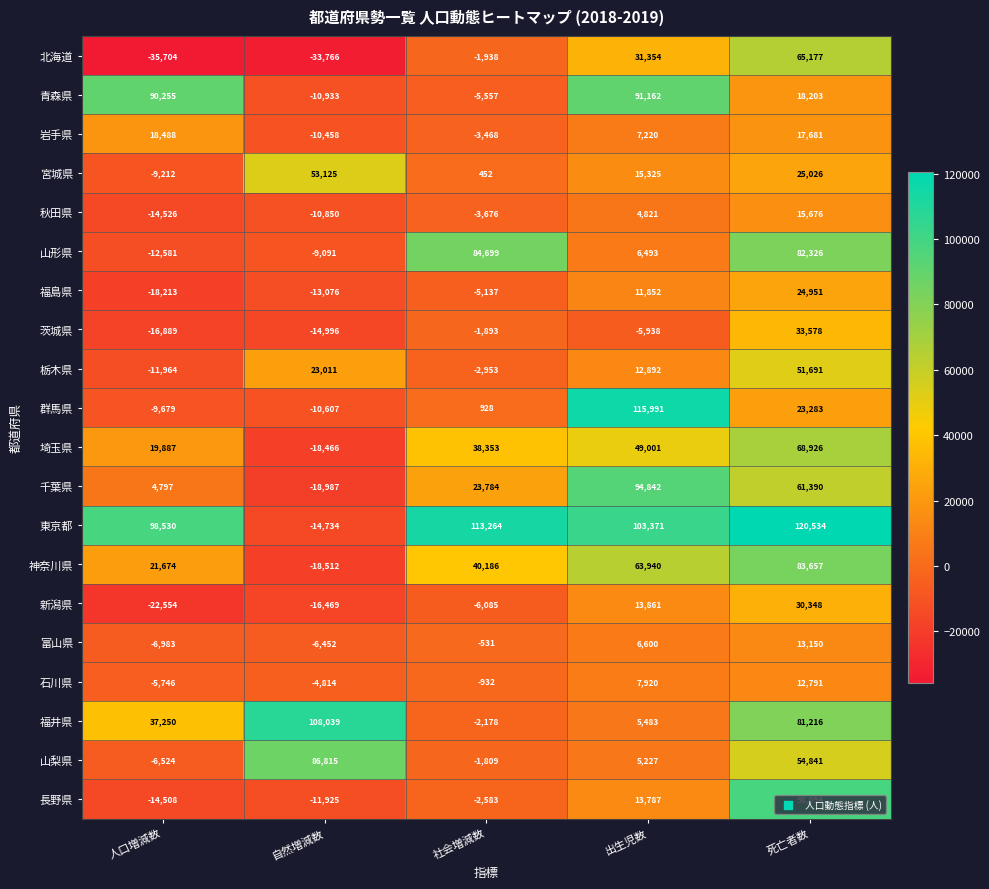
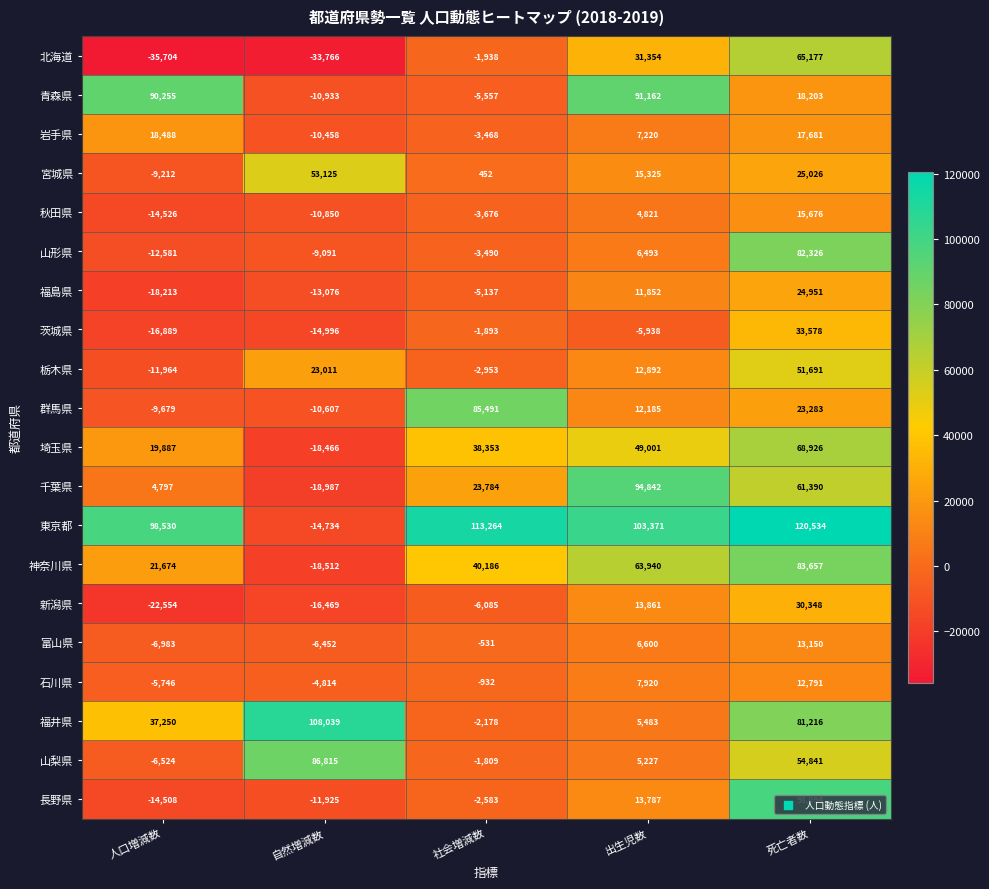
  {
    "北海道": {
      "人口増減数": "-35,704",
      "自然増減数": "-33,766",
      "社会増減数": "-1,938",
      "出生児数": "31,354",
      "死亡者数": "65,177"
    },
    "青森県": {
      "人口増減数": "90,255",
      "自然増減数": "-10,933",
      "社会増減数": "-5,557",
      "出生児数": "91,162",
      "死亡者数": "18,203"
    },
    "岩手県": {
      "人口増減数": "18,488",
      "自然増減数": "-10,458",
      "社会増減数": "-3,468",
      "出生児数": "7,220",
      "死亡者数": "17,681"
    },
    "宮城県": {
      "人口増減数": "-9,212",
      "自然増減数": "53,125",
      "社会増減数": "452",
      "出生児数": "15,325",
      "死亡者数": "25,026"
    },
    "秋田県": {
      "人口増減数": "-14,526",
      "自然増減数": "-10,850",
      "社会増減数": "-3,676",
      "出生児数": "4,821",
      "死亡者数": "15,676"
    },
    "山形県": {
      "人口増減数": "-12,581",
      "自然増減数": "-9,091",
-     "社会増減数": "84,699",
+     "社会増減数": "-3,490",
      "出生児数": "6,493",
      "死亡者数": "82,326"
    },
    "福島県": {
      "人口増減数": "-18,213",
      "自然増減数": "-13,076",
      "社会増減数": "-5,137",
      "出生児数": "11,852",
      "死亡者数": "24,951"
    },
    "茨城県": {
      "人口増減数": "-16,889",
      "自然増減数": "-14,996",
      "社会増減数": "-1,893",
      "出生児数": "-5,938",
      "死亡者数": "33,578"
    },
    "栃木県": {
      "人口増減数": "-11,964",
      "自然増減数": "23,011",
      "社会増減数": "-2,953",
      "出生児数": "12,892",
      "死亡者数": "51,691"
    },
    "群馬県": {
      "人口増減数": "-9,679",
      "自然増減数": "-10,607",
-     "社会増減数": "928",
-     "出生児数": "115,991",
+     "社会増減数": "85,491",
+     "出生児数": "12,185",
      "死亡者数": "23,283"
    },
    "埼玉県": {
      "人口増減数": "19,887",
      "自然増減数": "-18,466",
      "社会増減数": "38,353",
      "出生児数": "49,001",
      "死亡者数": "68,926"
    },
    "千葉県": {
      "人口増減数": "4,797",
      "自然増減数": "-18,987",
      "社会増減数": "23,784",
      "出生児数": "94,842",
      "死亡者数": "61,390"
    },
    "東京都": {
      "人口増減数": "98,530",
      "自然増減数": "-14,734",
      "社会増減数": "113,264",
      "出生児数": "103,371",
      "死亡者数": "120,534"
    },
    "神奈川県": {
      "人口増減数": "21,674",
      "自然増減数": "-18,512",
      "社会増減数": "40,186",
      "出生児数": "63,940",
      "死亡者数": "83,657"
    },
    "新潟県": {
      "人口増減数": "-22,554",
      "自然増減数": "-16,469",
      "社会増減数": "-6,085",
      "出生児数": "13,861",
      "死亡者数": "30,348"
    },
    "富山県": {
      "人口増減数": "-6,983",
      "自然増減数": "-6,452",
      "社会増減数": "-531",
      "出生児数": "6,600",
      "死亡者数": "13,150"
    },
    "石川県": {
      "人口増減数": "-5,746",
      "自然増減数": "-4,814",
      "社会増減数": "-932",
      "出生児数": "7,920",
      "死亡者数": "12,791"
    },
    "福井県": {
      "人口増減数": "37,250",
      "自然増減数": "108,039",
      "社会増減数": "-2,178",
      "出生児数": "5,483",
      "死亡者数": "81,216"
    },
    "山梨県": {
      "人口増減数": "-6,524",
      "自然増減数": "86,815",
      "社会増減数": "-1,809",
      "出生児数": "5,227",
      "死亡者数": "54,841"
    },
    "長野県": {
      "人口増減数": "-14,508",
      "自然増減数": "-11,925",
      "社会増減数": "-2,583",
      "出生児数": "13,787"
    }
  }
